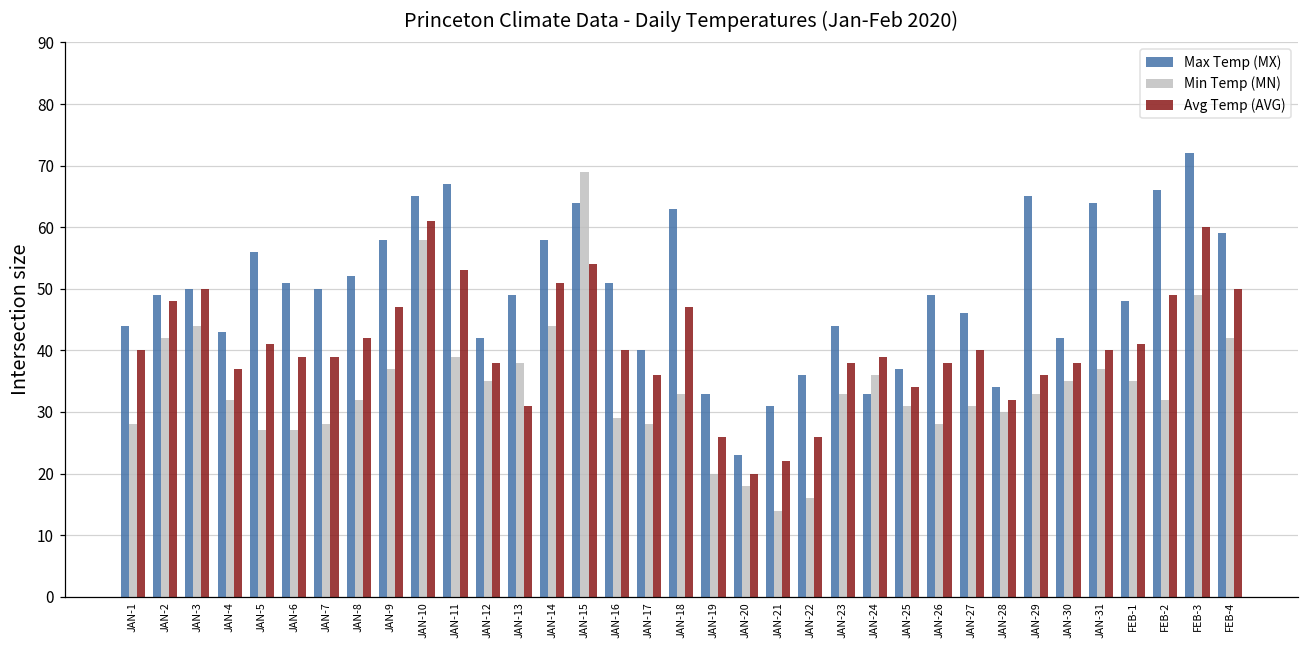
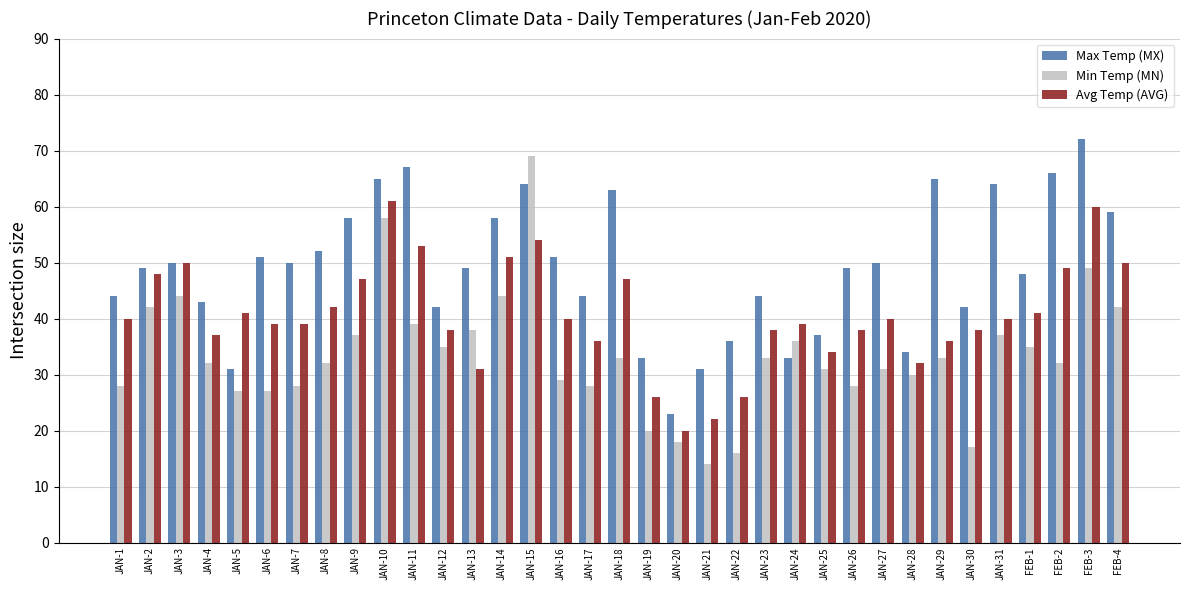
  {
    "Max Temp (MX)": {
      "JAN-1": 44,
      "JAN-2": 49,
      "JAN-3": 50,
      "JAN-4": 43,
-     "JAN-5": 56,
+     "JAN-5": 31,
      "JAN-6": 51,
      "JAN-7": 50,
      "JAN-8": 52,
      "JAN-9": 58,
      "JAN-10": 65,
      "JAN-11": 67,
      "JAN-12": 42,
      "JAN-13": 49,
      "JAN-14": 58,
      "JAN-15": 64,
      "JAN-16": 51,
-     "JAN-17": 40,
+     "JAN-17": 44,
      "JAN-18": 63,
      "JAN-19": 33,
      "JAN-20": 23,
      "JAN-21": 31,
      "JAN-22": 36,
      "JAN-23": 44,
      "JAN-24": 33,
      "JAN-25": 37,
      "JAN-26": 49,
-     "JAN-27": 46,
+     "JAN-27": 50,
      "JAN-28": 34,
      "JAN-29": 65,
      "JAN-30": 42,
      "JAN-31": 64,
      "FEB-1": 48,
      "FEB-2": 66,
      "FEB-3": 72,
      "FEB-4": 59
    },
    "Min Temp (MN)": {
      "JAN-1": 28,
      "JAN-2": 42,
      "JAN-3": 44,
      "JAN-4": 32,
      "JAN-5": 27,
      "JAN-6": 27,
      "JAN-7": 28,
      "JAN-8": 32,
      "JAN-9": 37,
      "JAN-10": 58,
      "JAN-11": 39,
      "JAN-12": 35,
      "JAN-13": 38,
      "JAN-14": 44,
      "JAN-15": 69,
      "JAN-16": 29,
      "JAN-17": 28,
      "JAN-18": 33,
      "JAN-19": 20,
      "JAN-20": 18,
      "JAN-21": 14,
      "JAN-22": 16,
      "JAN-23": 33,
      "JAN-24": 36,
      "JAN-25": 31,
      "JAN-26": 28,
      "JAN-27": 31,
      "JAN-28": 30,
      "JAN-29": 33,
-     "JAN-30": 35,
+     "JAN-30": 17,
      "JAN-31": 37,
      "FEB-1": 35,
      "FEB-2": 32,
      "FEB-3": 49,
      "FEB-4": 42
    },
    "Avg Temp (AVG)": {
      "JAN-1": 40,
      "JAN-2": 48,
      "JAN-3": 50,
      "JAN-4": 37,
      "JAN-5": 41,
      "JAN-6": 39,
      "JAN-7": 39,
      "JAN-8": 42,
      "JAN-9": 47,
      "JAN-10": 61,
      "JAN-11": 53,
      "JAN-12": 38,
      "JAN-13": 31,
      "JAN-14": 51,
      "JAN-15": 54,
      "JAN-16": 40,
      "JAN-17": 36,
      "JAN-18": 47,
      "JAN-19": 26,
      "JAN-20": 20,
      "JAN-21": 22,
      "JAN-22": 26,
      "JAN-23": 38,
      "JAN-24": 39,
      "JAN-25": 34,
      "JAN-26": 38,
      "JAN-27": 40,
      "JAN-28": 32,
      "JAN-29": 36,
      "JAN-30": 38,
      "JAN-31": 40,
      "FEB-1": 41,
      "FEB-2": 49,
      "FEB-3": 60,
      "FEB-4": 50
    }
  }
